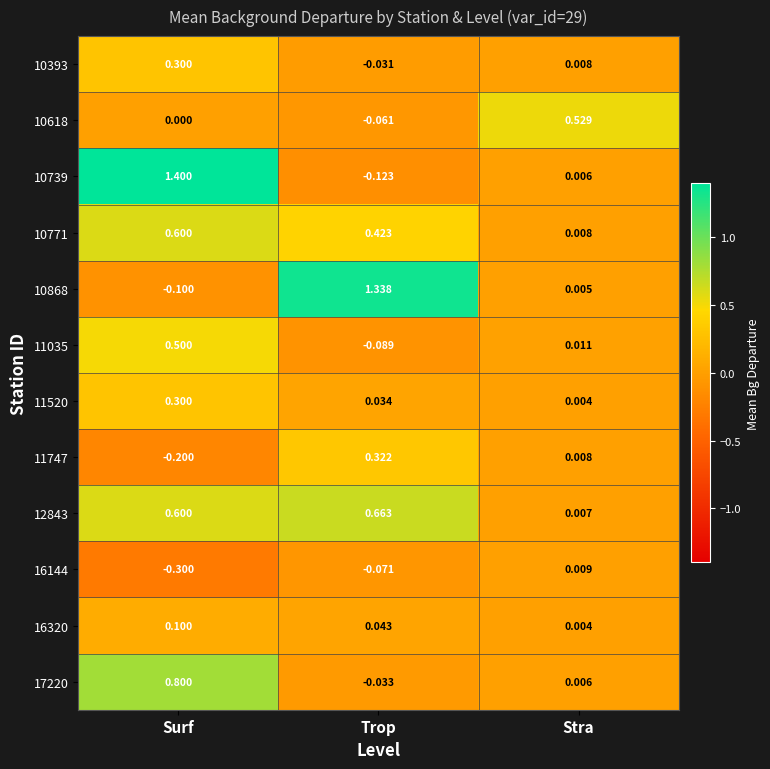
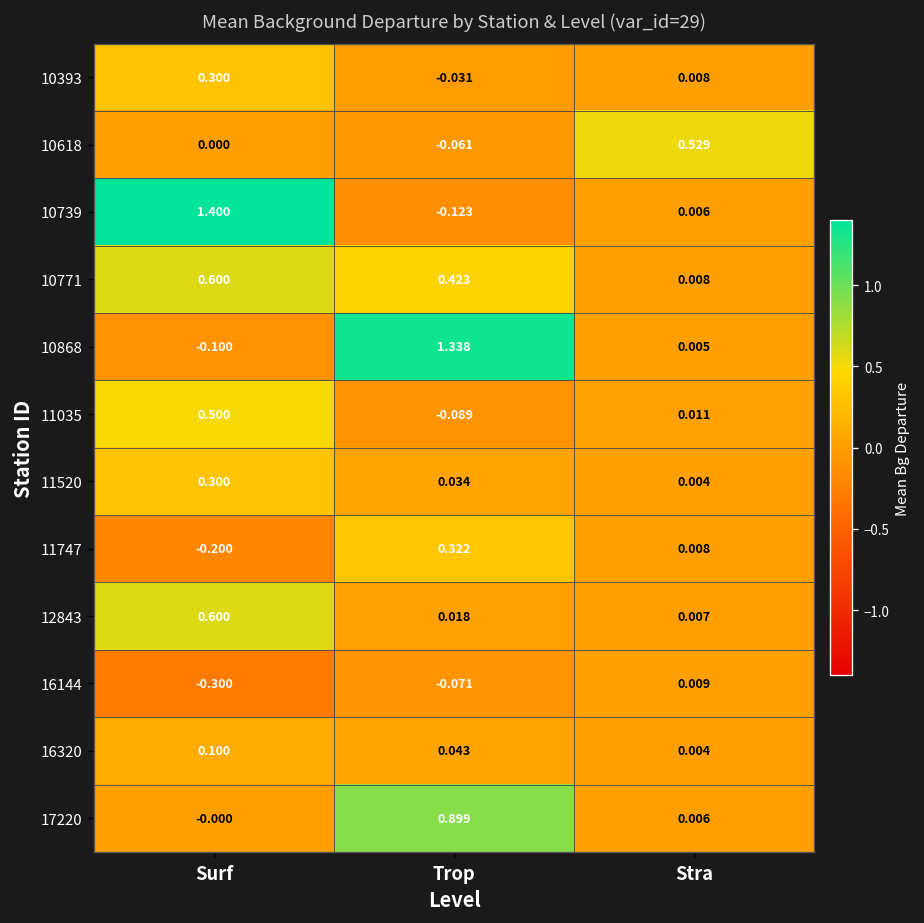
  {
    "10393": {
      "Surf": 0.300,
      "Trop": -0.031,
      "Stra": 0.008
    },
    "10618": {
      "Surf": 0.000,
      "Trop": -0.061,
      "Stra": 0.529
    },
    "10739": {
      "Surf": 1.400,
      "Trop": -0.123,
      "Stra": 0.006
    },
    "10771": {
      "Surf": 0.600,
      "Trop": 0.423,
      "Stra": 0.008
    },
    "10868": {
      "Surf": -0.100,
      "Trop": 1.338,
      "Stra": 0.005
    },
    "11035": {
      "Surf": 0.500,
      "Trop": -0.089,
      "Stra": 0.011
    },
    "11520": {
      "Surf": 0.300,
      "Trop": 0.034,
      "Stra": 0.004
    },
    "11747": {
      "Surf": -0.200,
      "Trop": 0.322,
      "Stra": 0.008
    },
    "12843": {
      "Surf": 0.600,
-     "Trop": 0.663,
+     "Trop": 0.018,
      "Stra": 0.007
    },
    "16144": {
      "Surf": -0.300,
      "Trop": -0.071,
      "Stra": 0.009
    },
    "16320": {
      "Surf": 0.100,
      "Trop": 0.043,
      "Stra": 0.004
    },
    "17220": {
-     "Surf": 0.800,
-     "Trop": -0.033,
+     "Surf": -0.000,
+     "Trop": 0.899,
      "Stra": 0.006
    }
  }
